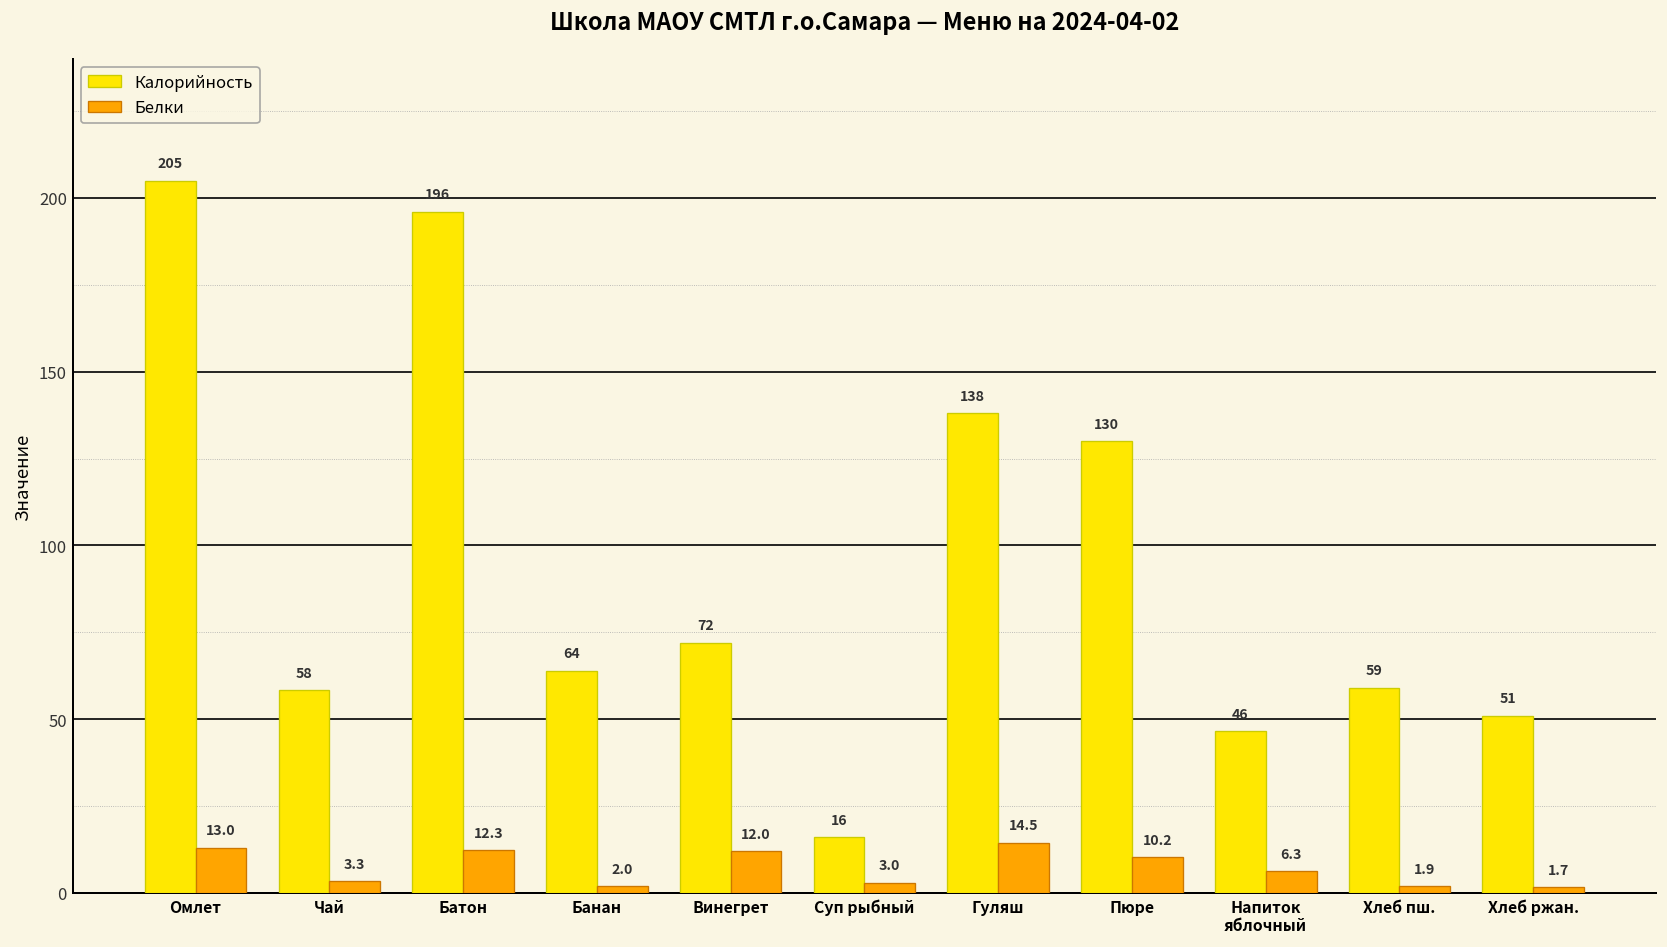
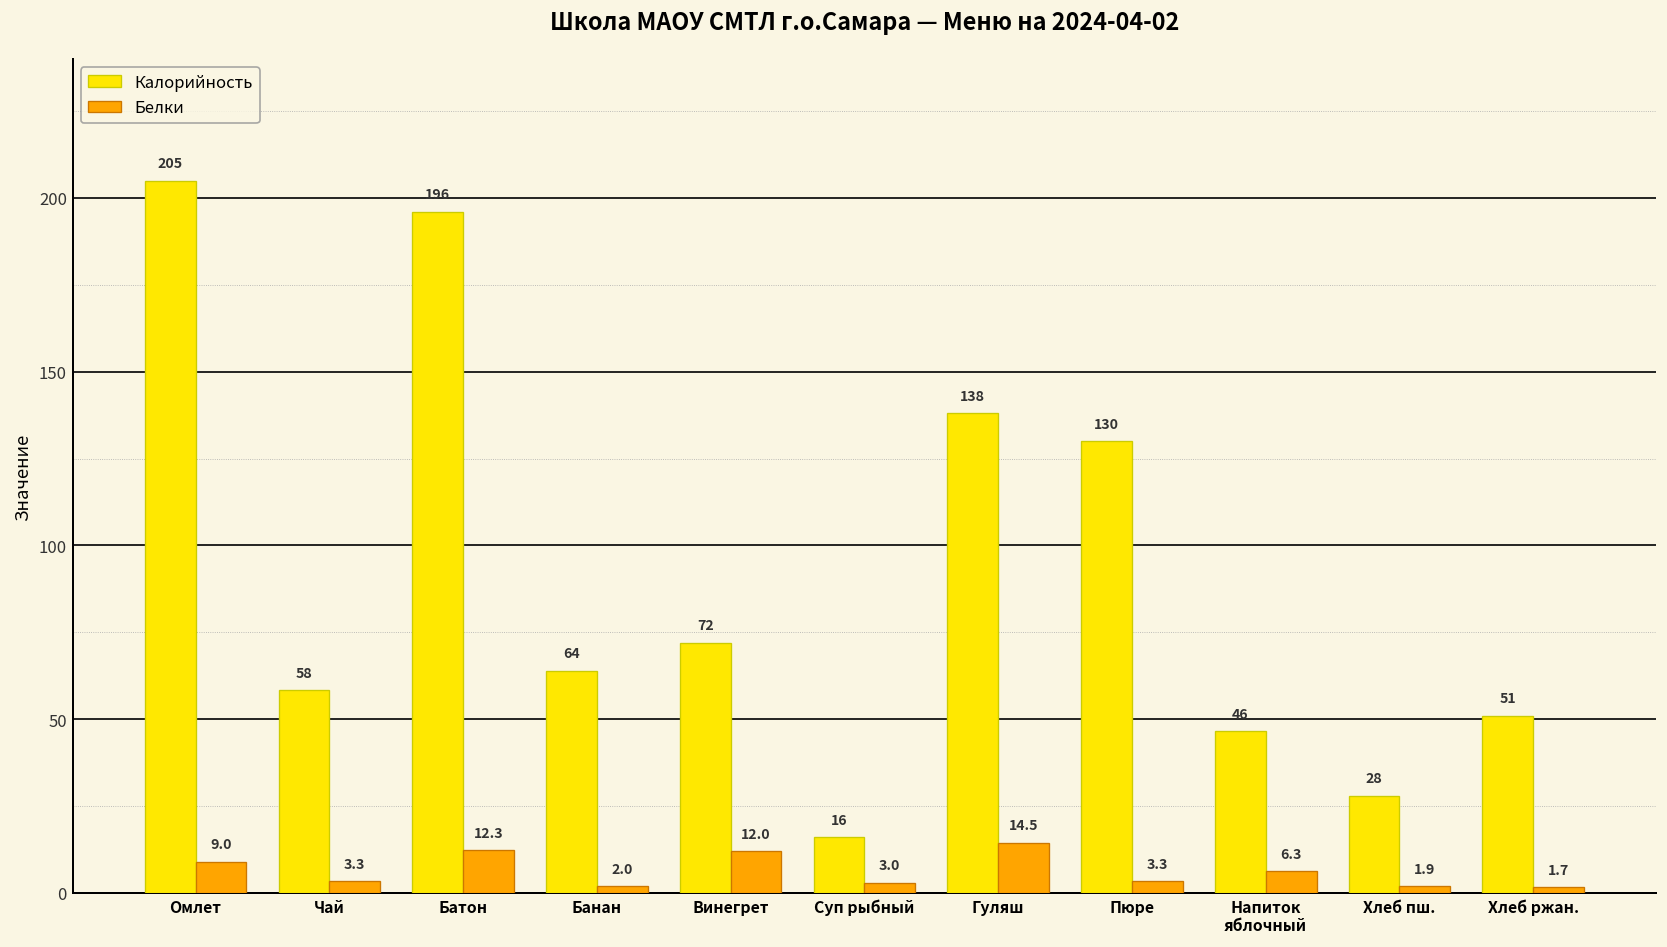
  {
    "Калорийность": {
      "Омлет": 205,
      "Чай": 58,
      "Батон": 196,
      "Банан": 64,
      "Винегрет": 72,
      "Суп рыбный": 16,
      "Гуляш": 138,
      "Пюре": 130,
      "Напиток яблочный": 46,
-     "Хлеб пш.": 59,
+     "Хлеб пш.": 28,
      "Хлеб ржан.": 51
    },
    "Белки": {
-     "Омлет": 13.0,
+     "Омлет": 9.0,
      "Чай": 3.3,
      "Батон": 12.3,
      "Банан": 2.0,
      "Винегрет": 12.0,
      "Суп рыбный": 3.0,
      "Гуляш": 14.5,
-     "Пюре": 10.2,
+     "Пюре": 3.3,
      "Напиток яблочный": 6.3,
      "Хлеб пш.": 1.9,
      "Хлеб ржан.": 1.7
    }
  }
